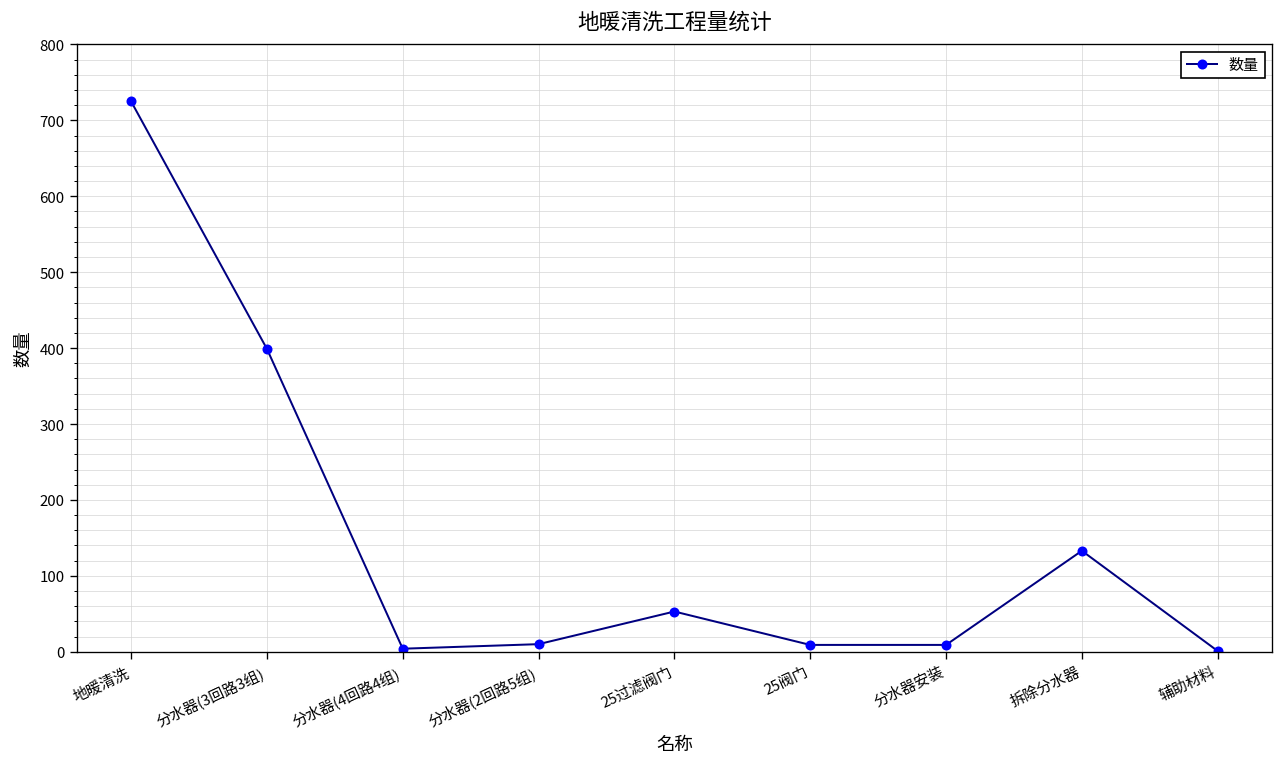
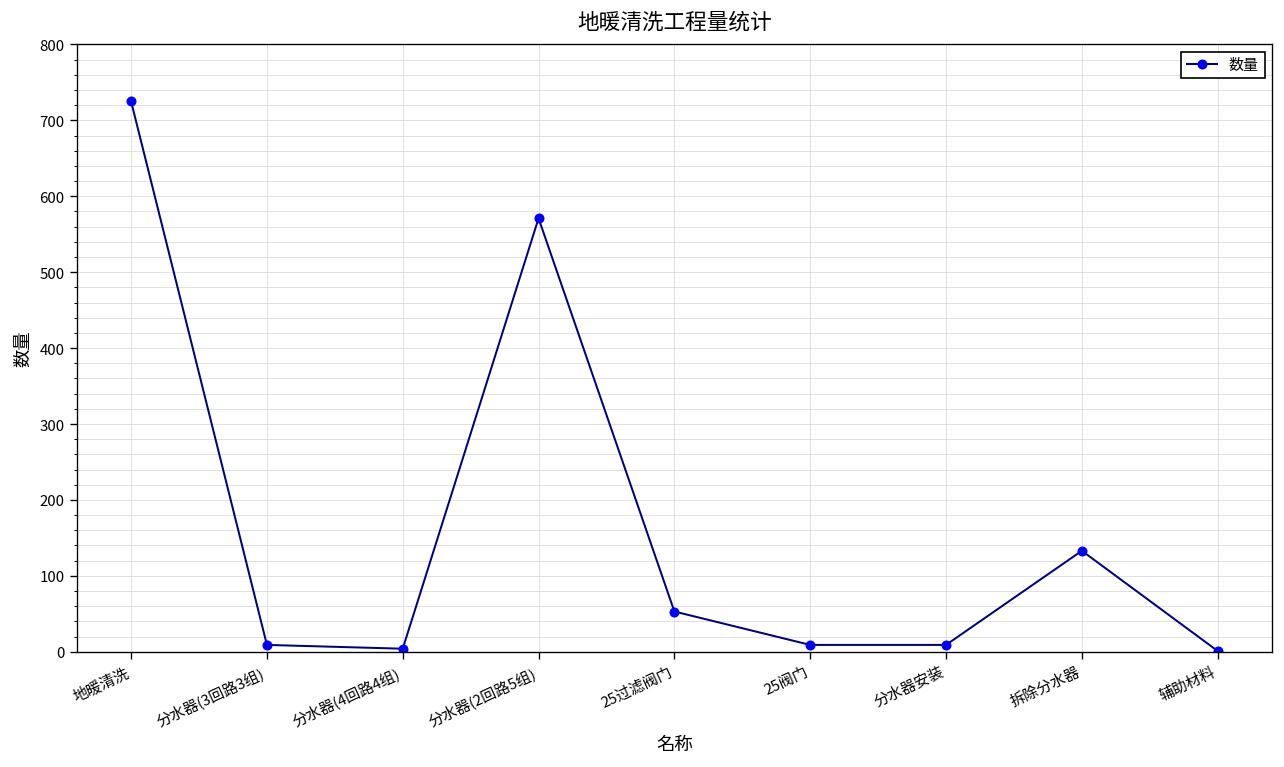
  {
    "地暖清洗": 730,
-   "分水器(3回路3组)": 400,
+   "分水器(3回路3组)": 10,
    "分水器(4回路4组)": 0,
-   "分水器(2回路5组)": 10,
+   "分水器(2回路5组)": 570,
    "25过滤阀门": 50,
    "25阀门": 10,
    "分水器安装": 10,
    "拆除分水器": 130,
    "辅助材料": 0
  }
